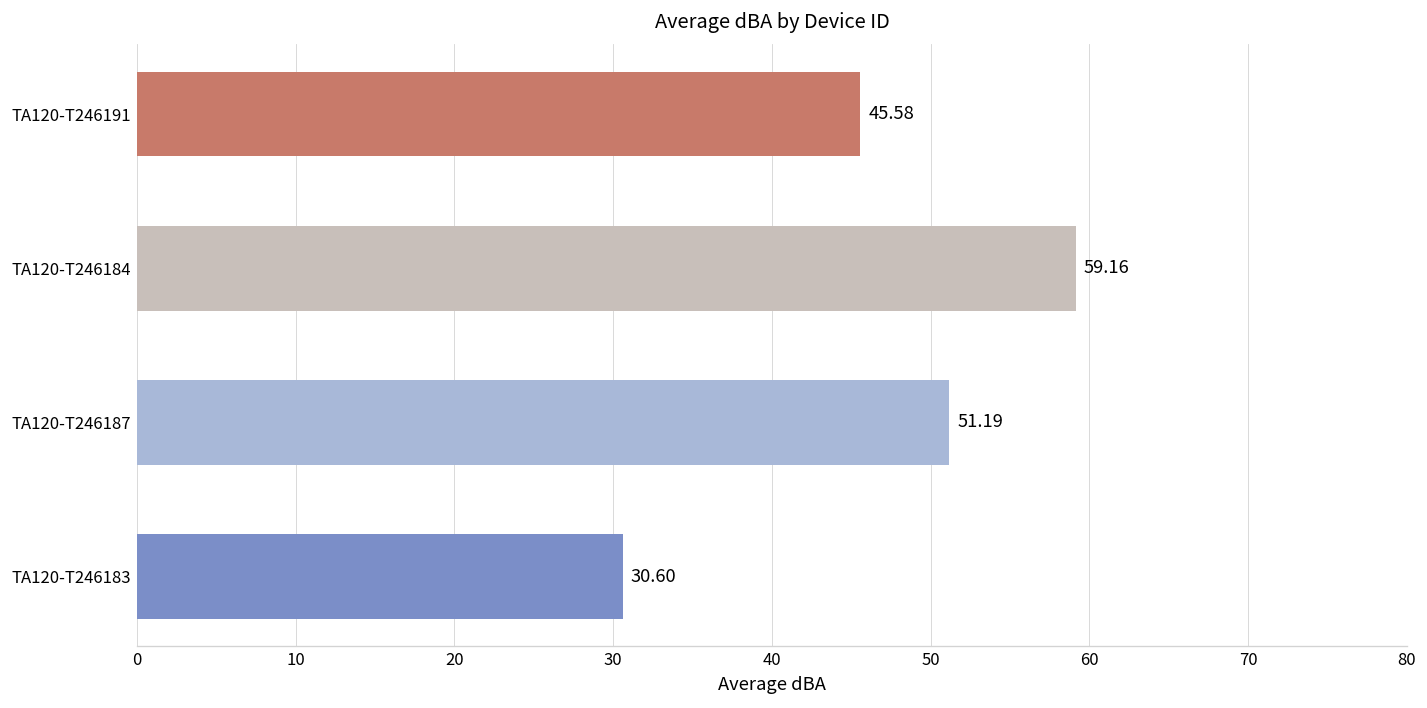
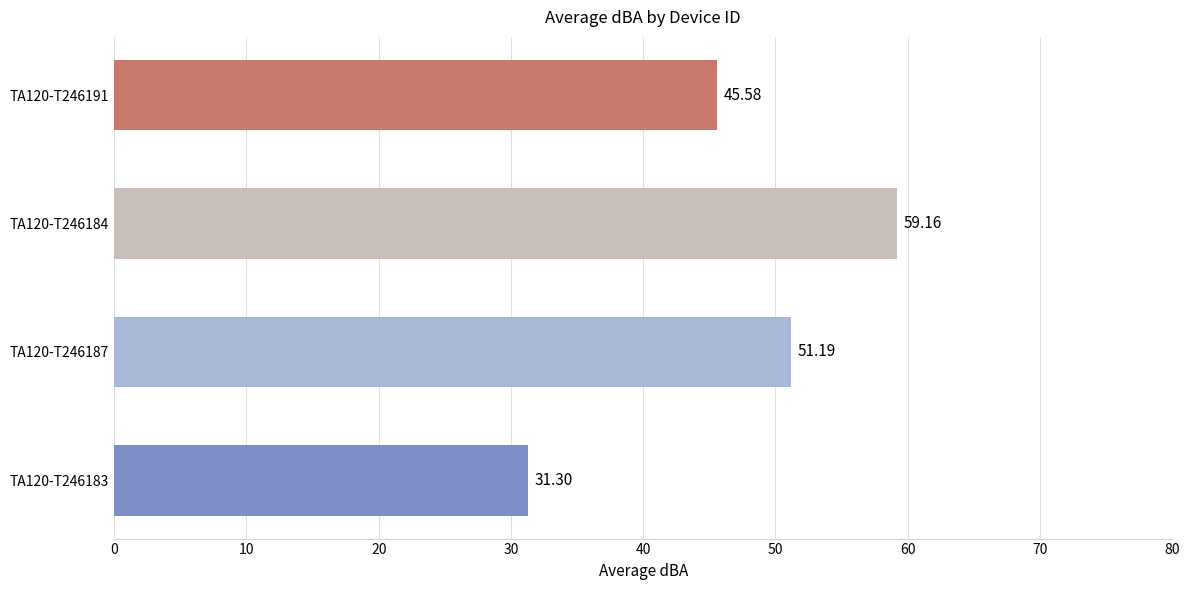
  {
    "TA120-T246191": 45.58,
    "TA120-T246184": 59.16,
    "TA120-T246187": 51.19,
-   "TA120-T246183": 30.60
+   "TA120-T246183": 31.30
  }
